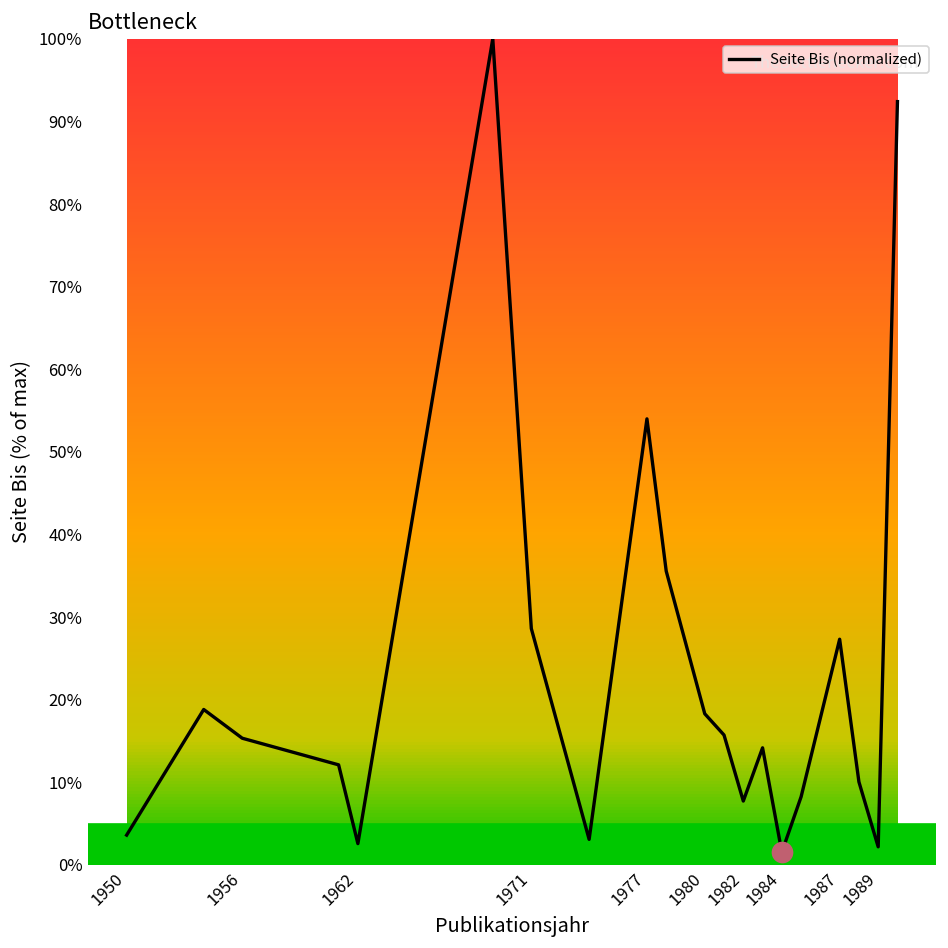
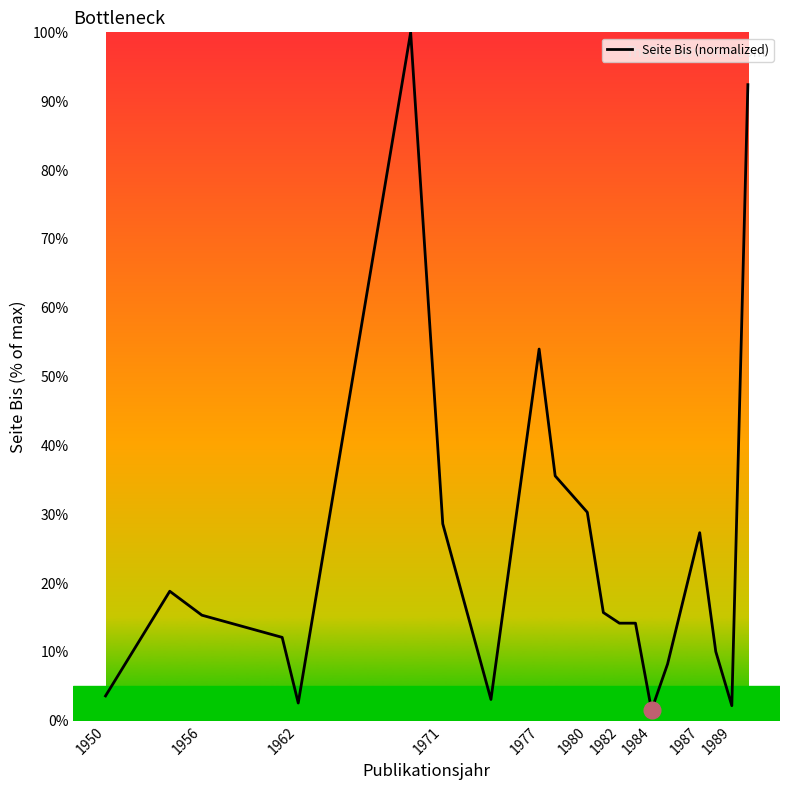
  {
    "Seite Bis (normalized)": {
      "1956": "15%",
      "1971": "29%",
      "1977": "54%",
-     "1980": "18%",
-     "1982": "8%",
+     "1980": "30%",
+     "1982": "14%",
      "1987": "27%"
    }
  }
